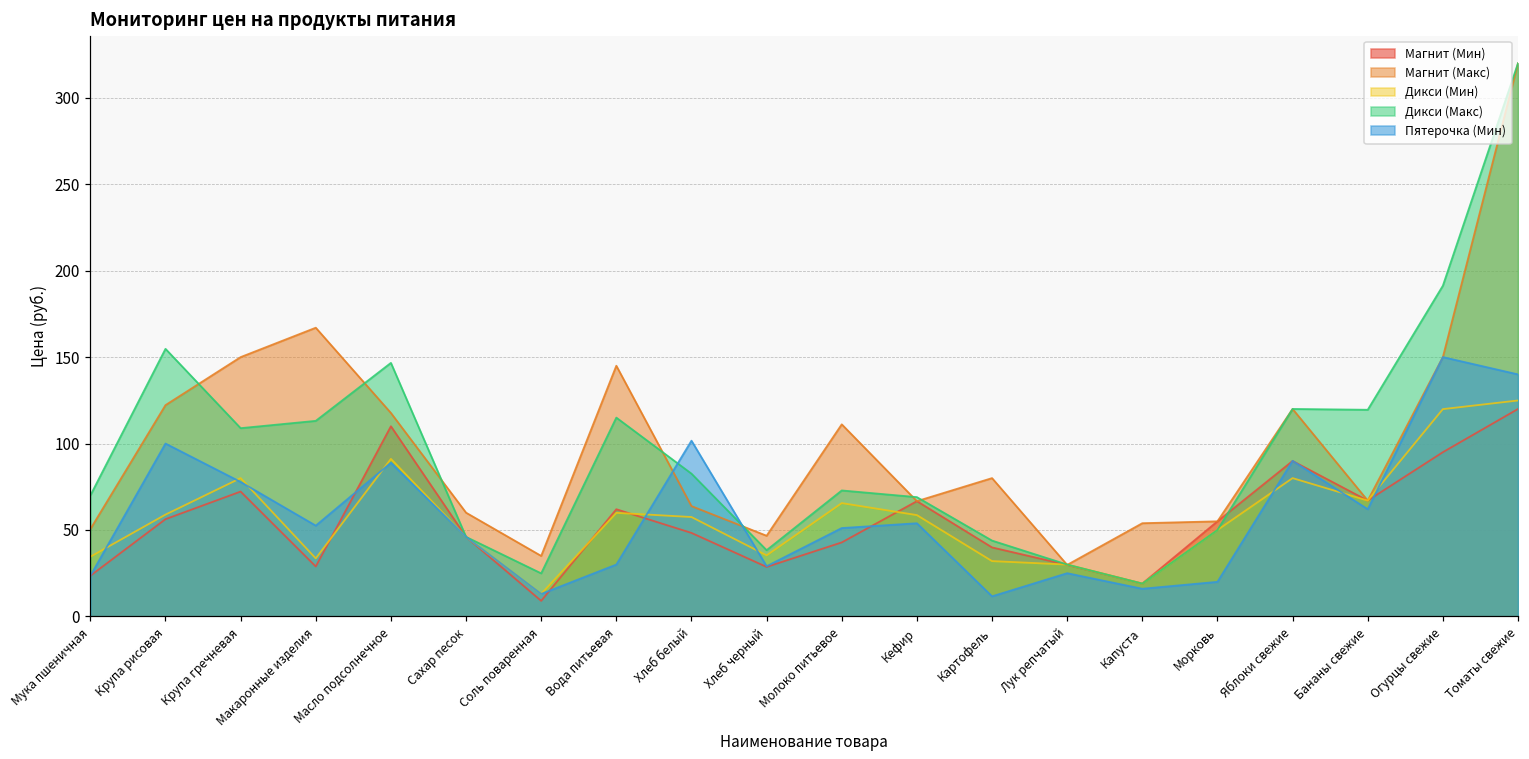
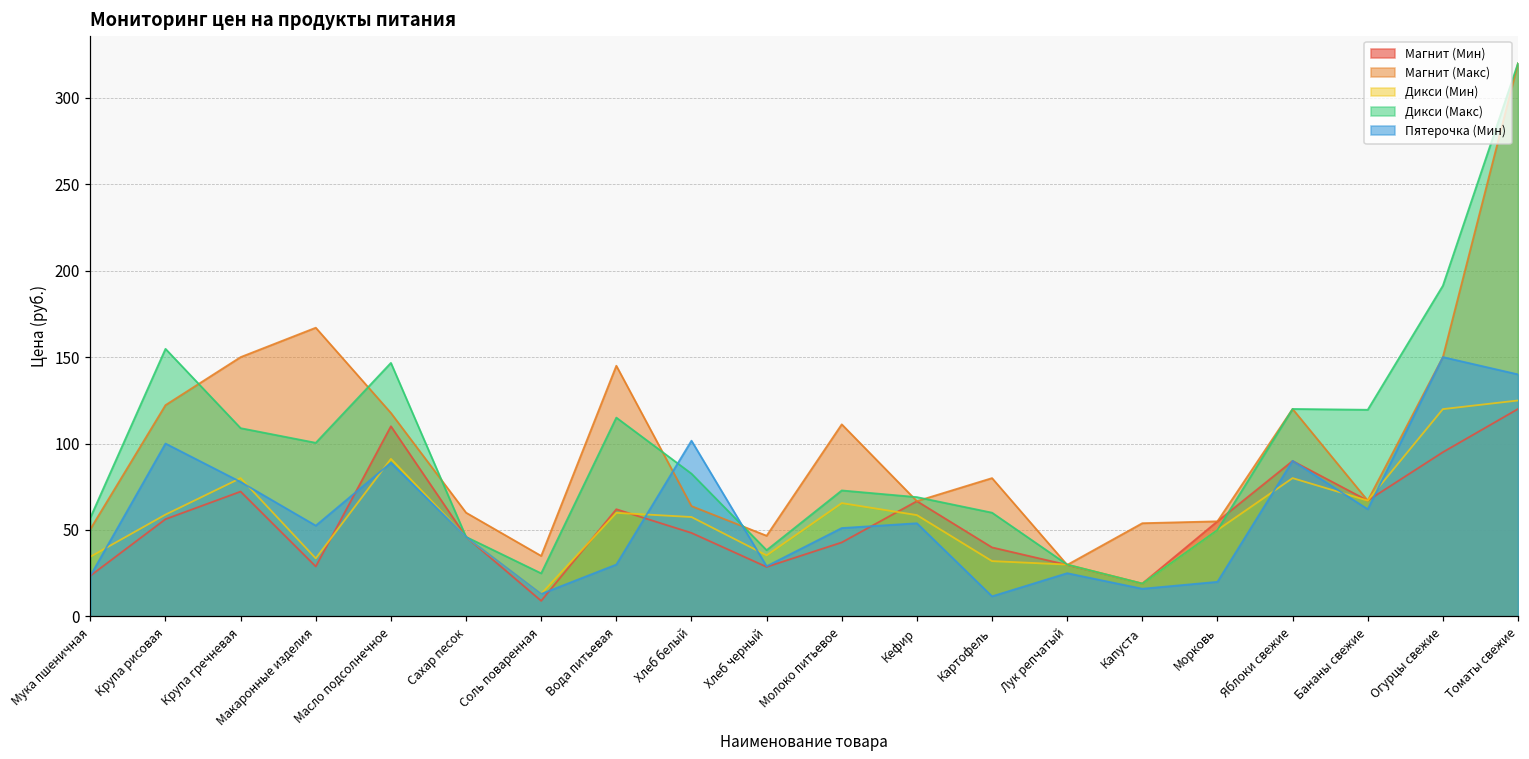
  {
    "Дикси (Макс)": {
-     "Мука пшеничная": 70,
+     "Мука пшеничная": 57,
      "Крупа рисовая": 155,
      "Крупа гречневая": 109,
-     "Макаронные изделия": 113,
+     "Макаронные изделия": 100,
      "Масло подсолнечное": 147,
      "Соль поваренная": 25,
      "Вода питьевая": 115,
      "Хлеб белый": 83,
      "Хлеб черный": 38,
      "Молоко питьевое": 73,
      "Кефир": 69,
-     "Картофель": 44,
+     "Картофель": 60,
      "Бананы свежие": 120,
      "Огурцы свежие": 191
    },
    "Пятерочка (Мин)": {
      "Крупа рисовая": 100,
      "Крупа гречневая": 78,
      "Макаронные изделия": 53,
      "Масло подсолнечное": 89,
      "Вода питьевая": 30,
      "Хлеб белый": 102,
      "Молоко питьевое": 51,
      "Кефир": 54,
      "Картофель": 12,
      "Лук репчатый": 25,
      "Капуста": 16,
      "Морковь": 20,
      "Бананы свежие": 62,
      "Томаты свежие": 140
    }
  }
